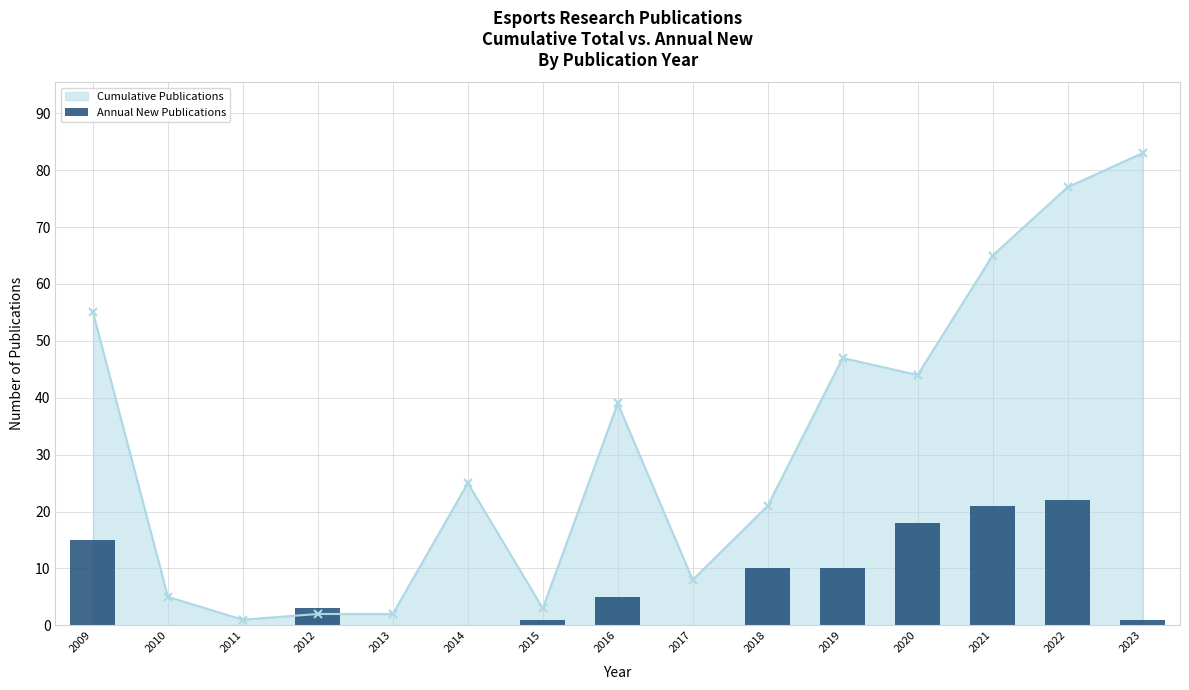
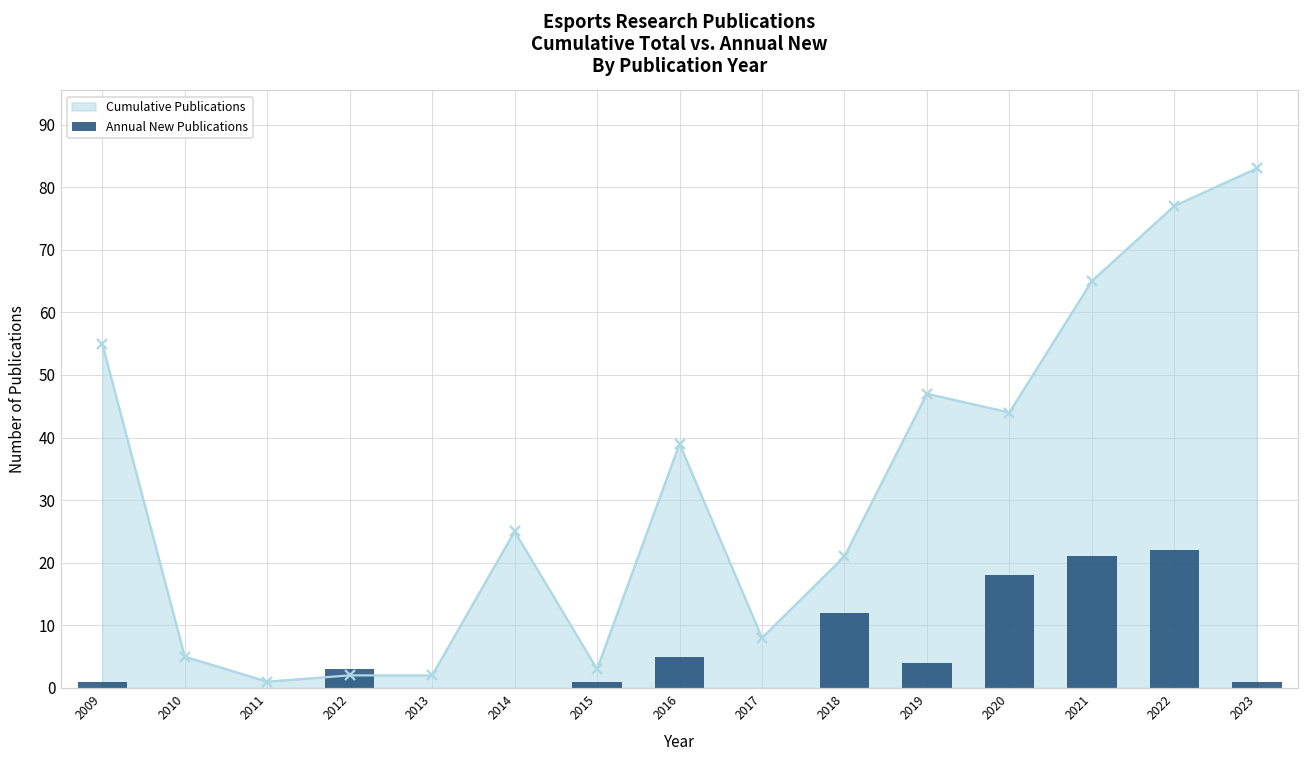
  {
    "Annual New Publications": {
-     "2009": 15,
+     "2009": 1,
      "2010": 0,
      "2011": 0,
      "2012": 3,
      "2013": 0,
      "2014": 0,
      "2015": 1,
      "2016": 5,
      "2017": 0,
-     "2018": 10,
-     "2019": 10,
+     "2018": 12,
+     "2019": 4,
      "2020": 18,
      "2021": 21,
      "2022": 22,
      "2023": 1
    },
    "Cumulative Publications": {
      "2009": 55,
      "2010": 5,
      "2011": 1,
      "2012": 2,
      "2013": 2,
      "2014": 25,
      "2015": 3,
      "2016": 39,
      "2017": 8,
      "2018": 21,
      "2019": 47,
      "2020": 44,
      "2021": 65,
      "2022": 77,
      "2023": 83
    }
  }
